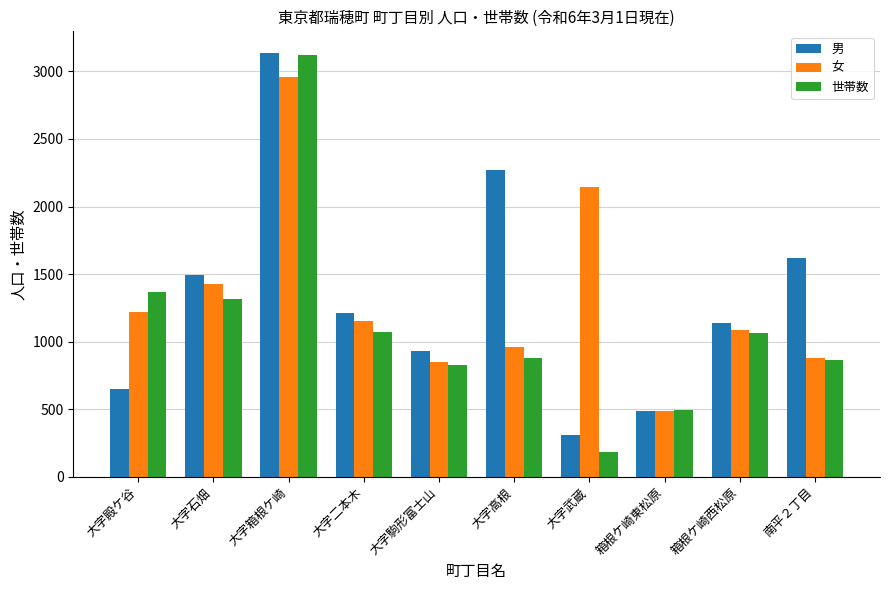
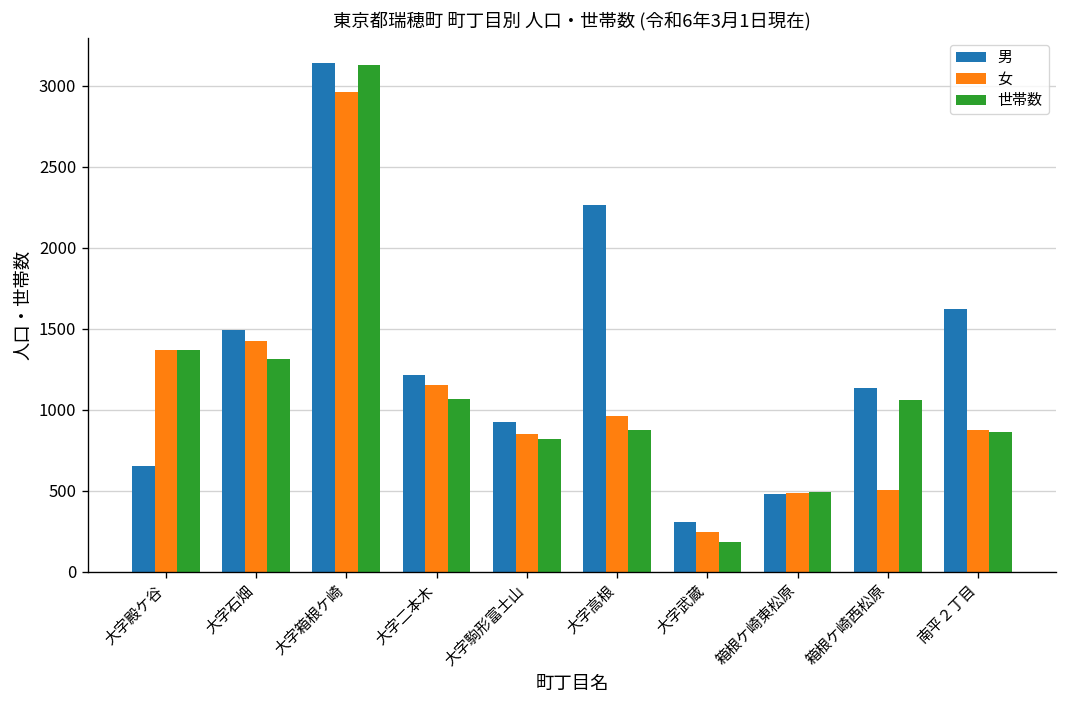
  {
    "男": {
      "大字殿ケ谷": 650,
      "大字石畑": 1490,
      "大字箱根ケ崎": 3140,
      "大字二本木": 1210,
      "大字駒形富士山": 930,
      "大字高根": 2270,
      "大字武蔵": 310,
      "箱根ケ崎東松原": 480,
      "箱根ケ崎西松原": 1140,
      "南平２丁目": 1620
    },
    "女": {
-     "大字殿ケ谷": 1220,
+     "大字殿ケ谷": 1370,
      "大字石畑": 1420,
      "大字箱根ケ崎": 2960,
      "大字二本木": 1150,
      "大字駒形富士山": 850,
      "大字高根": 960,
-     "大字武蔵": 2150,
+     "大字武蔵": 250,
      "箱根ケ崎東松原": 490,
-     "箱根ケ崎西松原": 1080,
+     "箱根ケ崎西松原": 500,
      "南平２丁目": 880
    },
    "世帯数": {
      "大字殿ケ谷": 1370,
      "大字石畑": 1310,
      "大字箱根ケ崎": 3130,
      "大字二本木": 1070,
      "大字駒形富士山": 820,
      "大字高根": 880,
      "大字武蔵": 190,
      "箱根ケ崎東松原": 490,
      "箱根ケ崎西松原": 1060,
      "南平２丁目": 870
    }
  }
